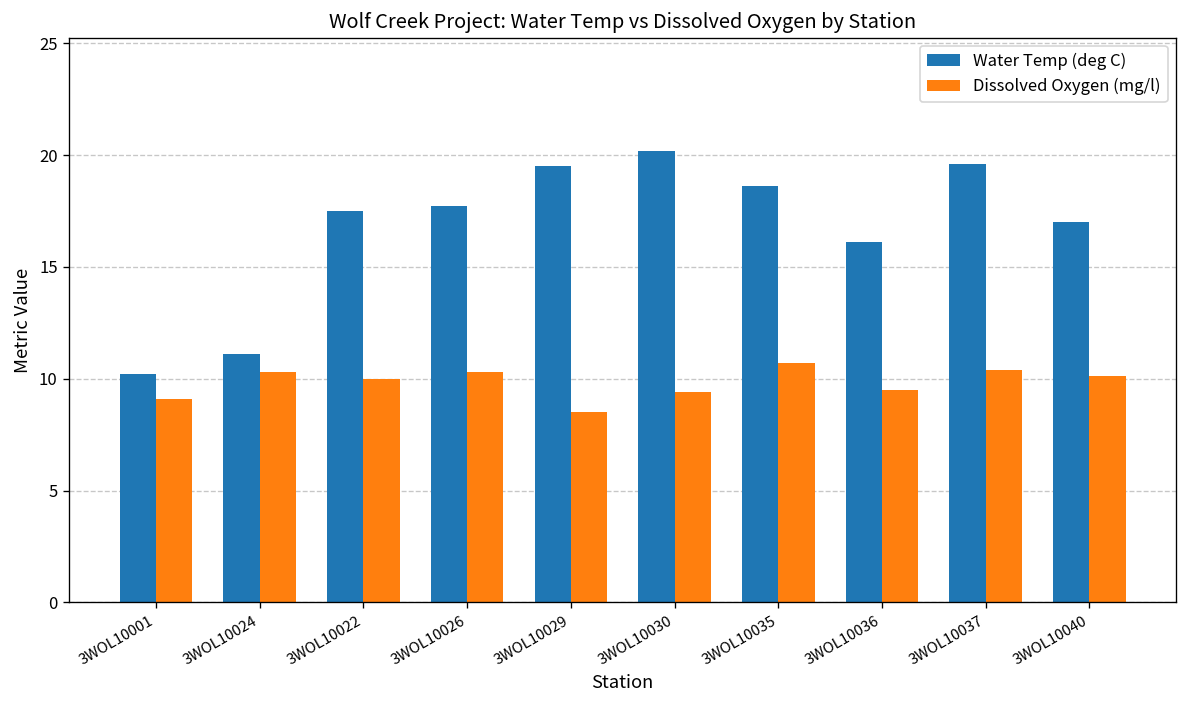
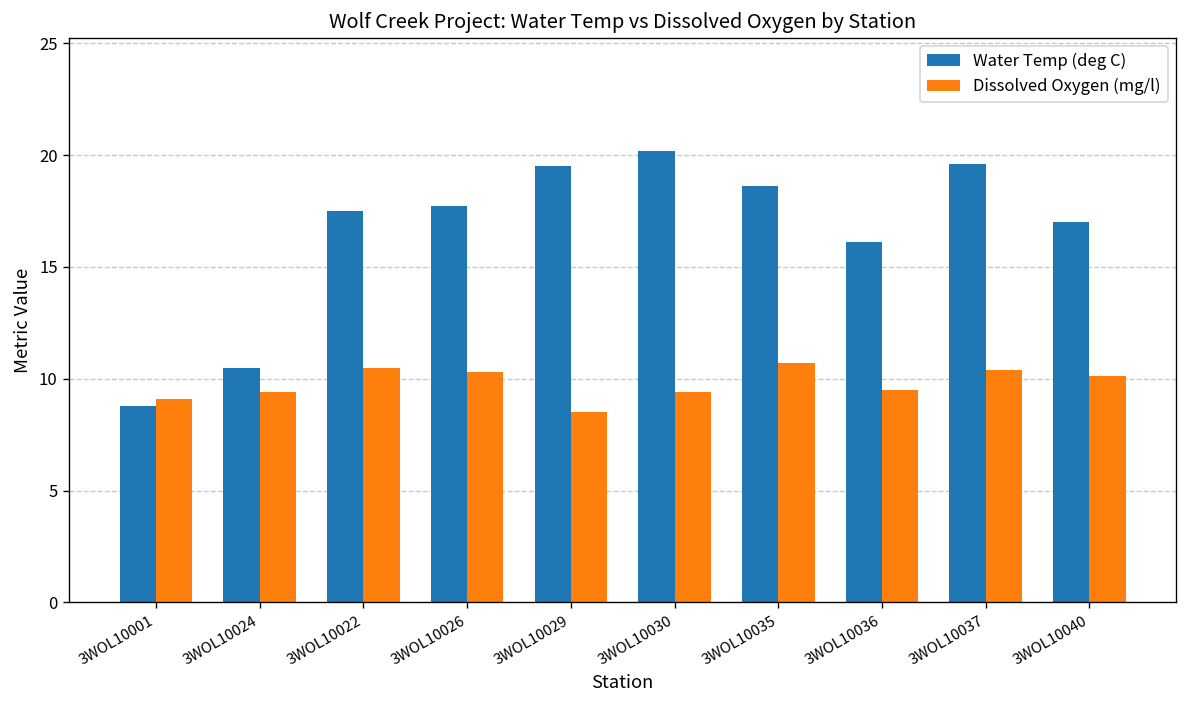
  {
    "Water Temp (deg C)": {
-     "3WOL10001": 10.2,
-     "3WOL10024": 11.1,
+     "3WOL10001": 8.8,
+     "3WOL10024": 10.5,
      "3WOL10022": 17.5,
      "3WOL10026": 17.7,
      "3WOL10029": 19.5,
      "3WOL10030": 20.2,
      "3WOL10035": 18.6,
      "3WOL10036": 16.1,
      "3WOL10037": 19.6,
      "3WOL10040": 17.0
    },
    "Dissolved Oxygen (mg/l)": {
      "3WOL10001": 9.1,
-     "3WOL10024": 10.3,
-     "3WOL10022": 10.0,
+     "3WOL10024": 9.4,
+     "3WOL10022": 10.5,
      "3WOL10026": 10.3,
      "3WOL10029": 8.5,
      "3WOL10030": 9.4,
      "3WOL10035": 10.7,
      "3WOL10036": 9.5,
      "3WOL10037": 10.4,
      "3WOL10040": 10.1
    }
  }
